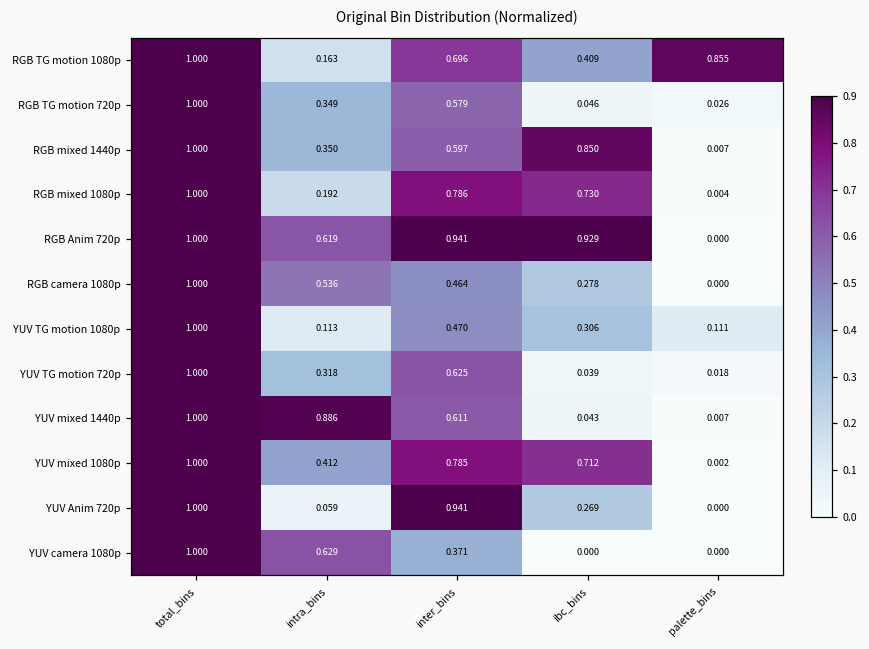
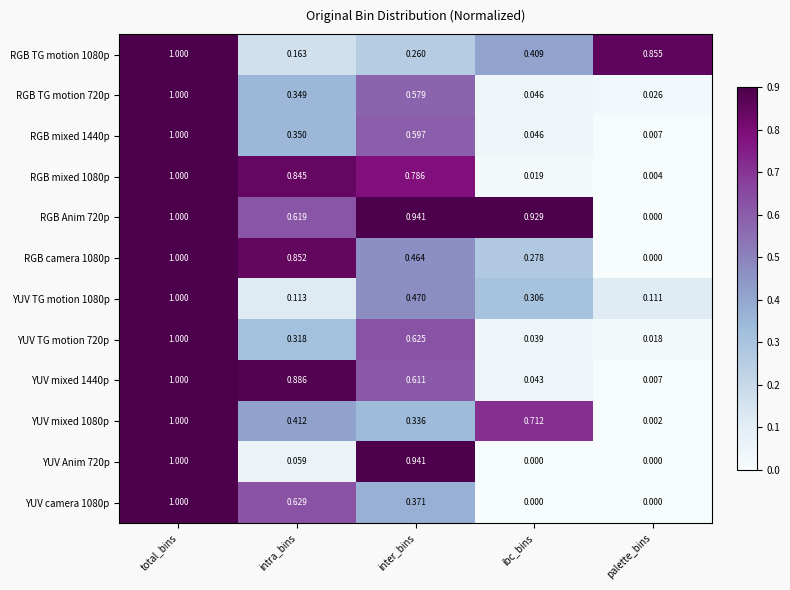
  {
    "RGB TG motion 1080p": {
      "total_bins": 1.000,
      "intra_bins": 0.163,
-     "inter_bins": 0.696,
+     "inter_bins": 0.260,
      "ibc_bins": 0.409,
      "palette_bins": 0.855
    },
    "RGB TG motion 720p": {
      "total_bins": 1.000,
      "intra_bins": 0.349,
      "inter_bins": 0.579,
      "ibc_bins": 0.046,
      "palette_bins": 0.026
    },
    "RGB mixed 1440p": {
      "total_bins": 1.000,
      "intra_bins": 0.350,
      "inter_bins": 0.597,
-     "ibc_bins": 0.850,
+     "ibc_bins": 0.046,
      "palette_bins": 0.007
    },
    "RGB mixed 1080p": {
      "total_bins": 1.000,
-     "intra_bins": 0.192,
+     "intra_bins": 0.845,
      "inter_bins": 0.786,
-     "ibc_bins": 0.730,
+     "ibc_bins": 0.019,
      "palette_bins": 0.004
    },
    "RGB Anim 720p": {
      "total_bins": 1.000,
      "intra_bins": 0.619,
      "inter_bins": 0.941,
      "ibc_bins": 0.929,
      "palette_bins": 0.000
    },
    "RGB camera 1080p": {
      "total_bins": 1.000,
-     "intra_bins": 0.536,
+     "intra_bins": 0.852,
      "inter_bins": 0.464,
      "ibc_bins": 0.278,
      "palette_bins": 0.000
    },
    "YUV TG motion 1080p": {
      "total_bins": 1.000,
      "intra_bins": 0.113,
      "inter_bins": 0.470,
      "ibc_bins": 0.306,
      "palette_bins": 0.111
    },
    "YUV TG motion 720p": {
      "total_bins": 1.000,
      "intra_bins": 0.318,
      "inter_bins": 0.625,
      "ibc_bins": 0.039,
      "palette_bins": 0.018
    },
    "YUV mixed 1440p": {
      "total_bins": 1.000,
      "intra_bins": 0.886,
      "inter_bins": 0.611,
      "ibc_bins": 0.043,
      "palette_bins": 0.007
    },
    "YUV mixed 1080p": {
      "total_bins": 1.000,
      "intra_bins": 0.412,
-     "inter_bins": 0.785,
+     "inter_bins": 0.336,
      "ibc_bins": 0.712,
      "palette_bins": 0.002
    },
    "YUV Anim 720p": {
      "total_bins": 1.000,
      "intra_bins": 0.059,
      "inter_bins": 0.941,
-     "ibc_bins": 0.269,
+     "ibc_bins": 0.000,
      "palette_bins": 0.000
    },
    "YUV camera 1080p": {
      "total_bins": 1.000,
      "intra_bins": 0.629,
      "inter_bins": 0.371,
      "ibc_bins": 0.000,
      "palette_bins": 0.000
    }
  }
